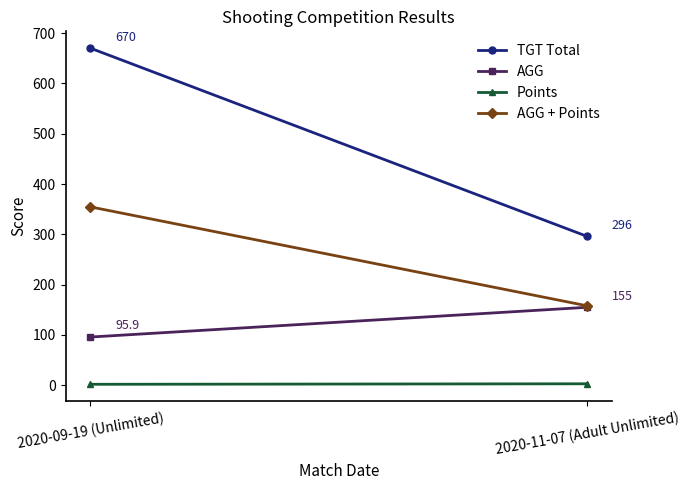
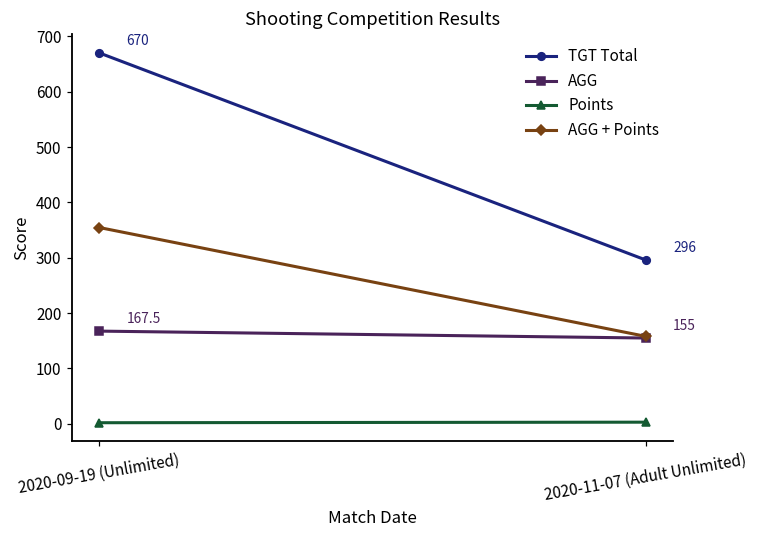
  {
    "AGG": {
-     "2020-09-19 (Unlimited)": 95.9
+     "2020-09-19 (Unlimited)": 167.5
    },
    "Points": {
      "2020-09-19 (Unlimited)": 0,
      "2020-11-07 (Adult Unlimited)": 0
    },
    "AGG + Points": {
      "2020-09-19 (Unlimited)": 350
    }
  }
